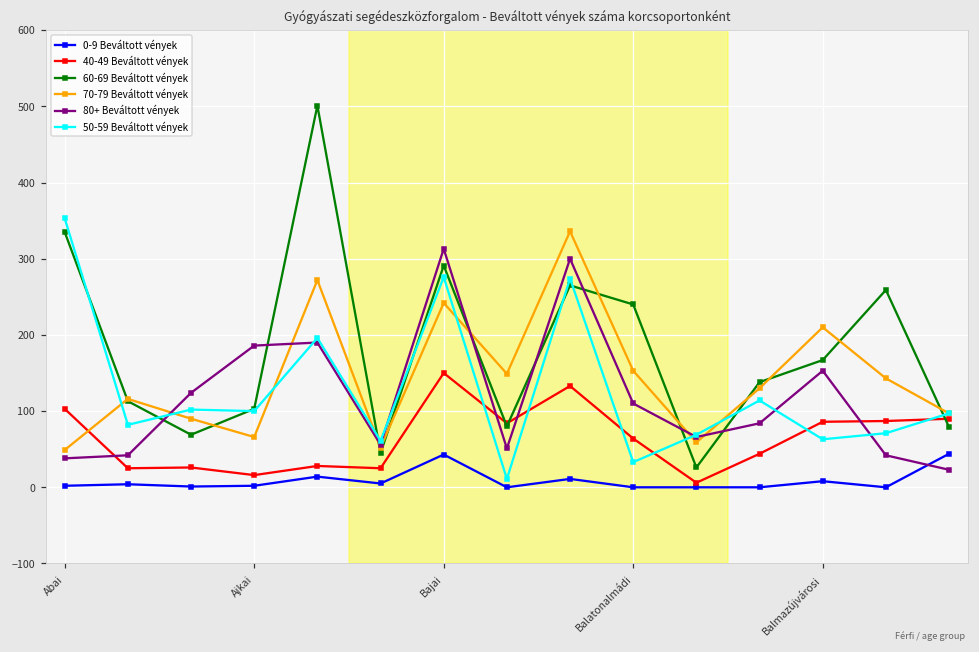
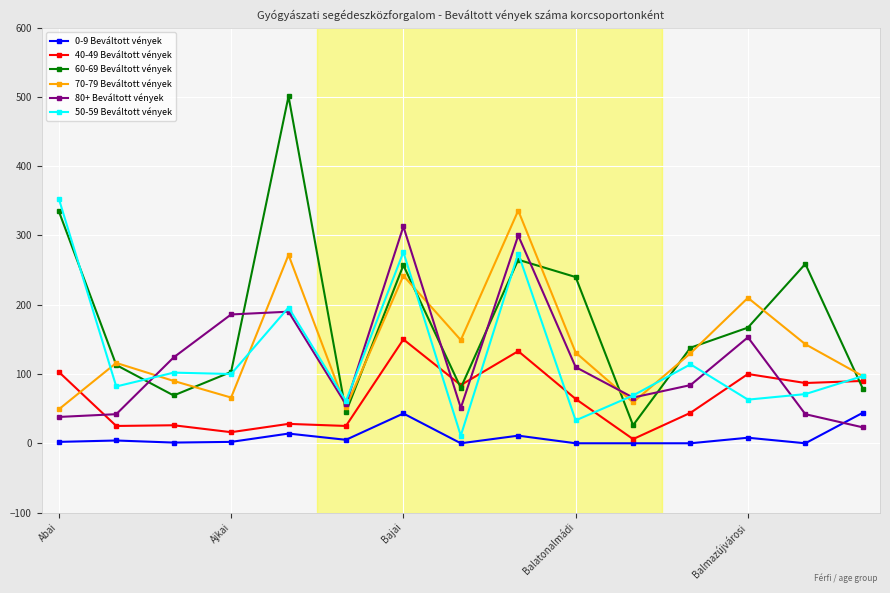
  {
    "0-9 Beváltott vények": {
      "Abai": 0,
      "Ajkai": 0,
      "Bajai": 40,
      "Balatonalmádi": 0,
      "Balmazújvárosi": 10
    },
    "40-49 Beváltott vények": {
      "Abai": 100,
      "Ajkai": 20,
      "Bajai": 150,
      "Balatonalmádi": 60,
-     "Balmazújvárosi": 90
+     "Balmazújvárosi": 100
    },
    "60-69 Beváltott vények": {
      "Abai": 340,
-     "Bajai": 290,
+     "Bajai": 260,
      "Balatonalmádi": 240,
      "Balmazújvárosi": 170
    },
    "70-79 Beváltott vények": {
      "Abai": 50,
      "Ajkai": 70,
      "Bajai": 240,
-     "Balatonalmádi": 150,
+     "Balatonalmádi": 130,
      "Balmazújvárosi": 210
    },
    "80+ Beváltott vények": {
      "Abai": 40,
      "Ajkai": 190,
      "Bajai": 310,
      "Balatonalmádi": 110,
      "Balmazújvárosi": 150
    },
    "50-59 Beváltott vények": {
      "Abai": 350,
      "Bajai": 280,
      "Balatonalmádi": 30,
      "Balmazújvárosi": 60
    }
  }
